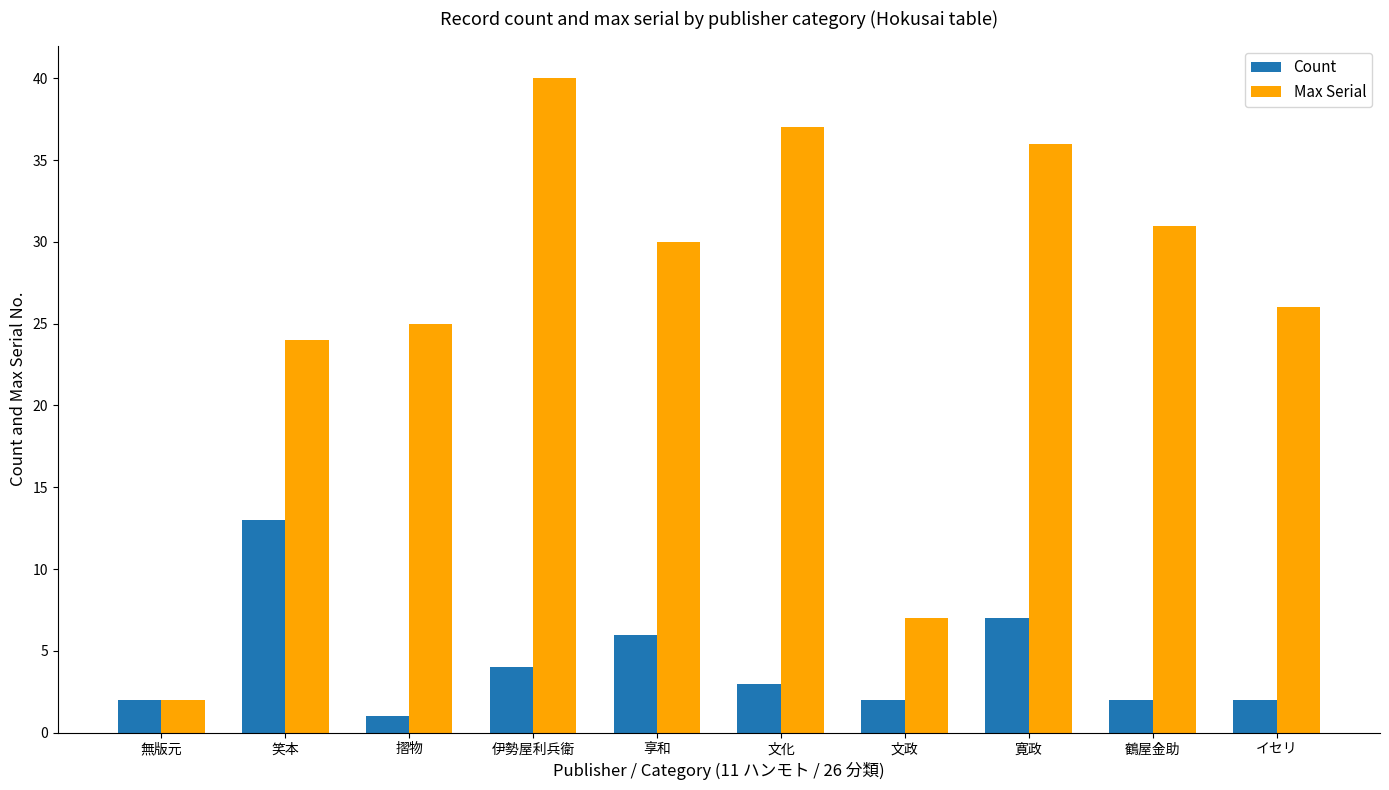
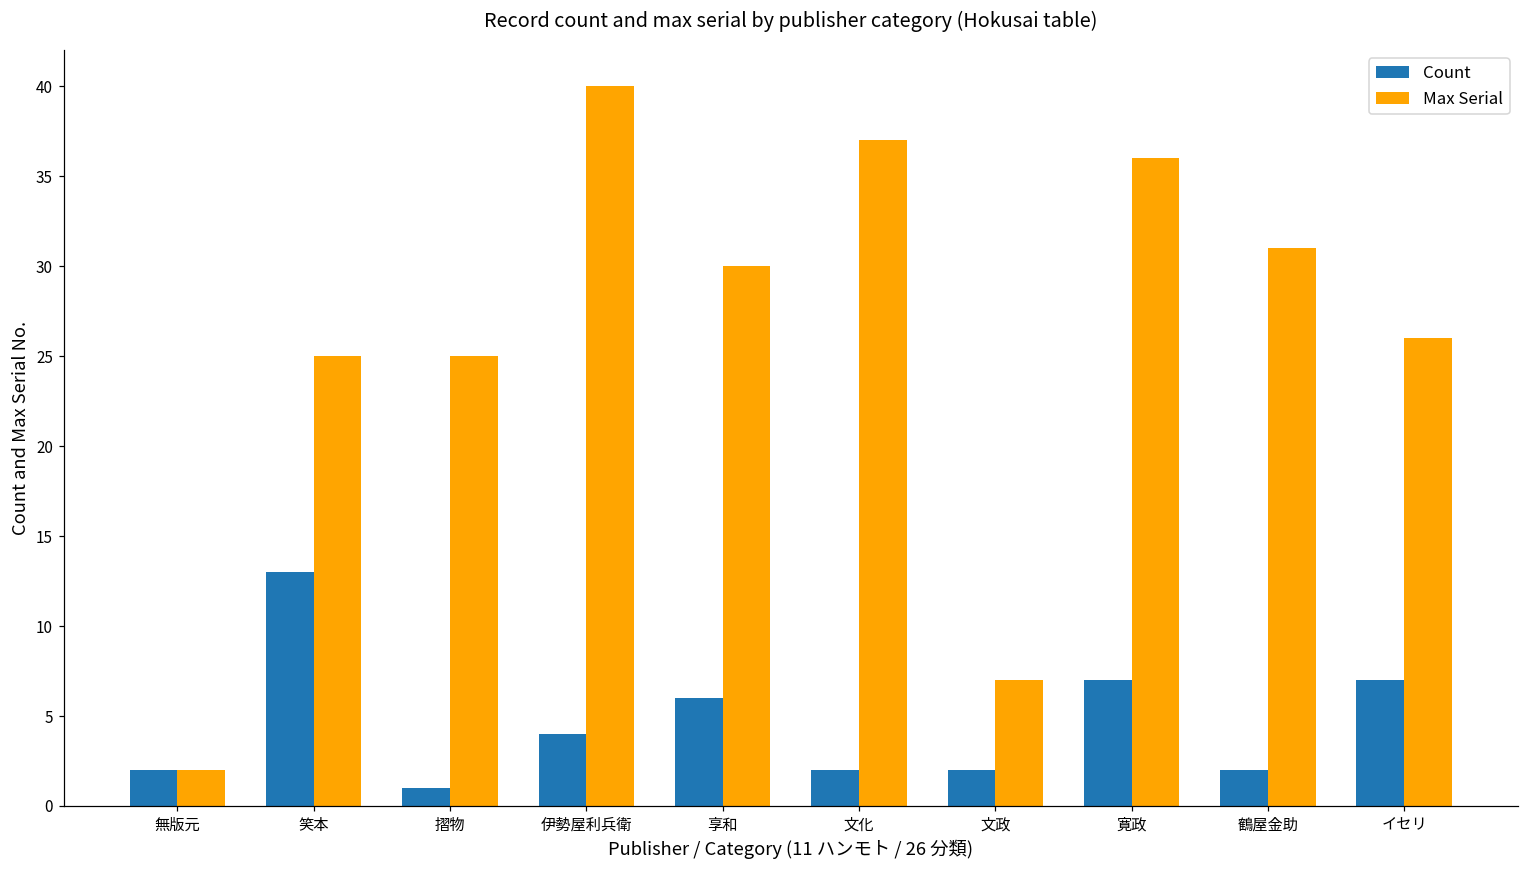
  {
    "Count": {
      "無版元": 2,
      "笑本": 13,
      "摺物": 1,
      "伊勢屋利兵衛": 4,
      "享和": 6,
-     "文化": 3,
+     "文化": 2,
      "文政": 2,
      "寛政": 7,
      "鶴屋金助": 2,
-     "イセリ": 2
+     "イセリ": 7
    },
    "Max Serial": {
      "無版元": 2,
-     "笑本": 24,
+     "笑本": 25,
      "摺物": 25,
      "伊勢屋利兵衛": 40,
      "享和": 30,
      "文化": 37,
      "文政": 7,
      "寛政": 36,
      "鶴屋金助": 31,
      "イセリ": 26
    }
  }
